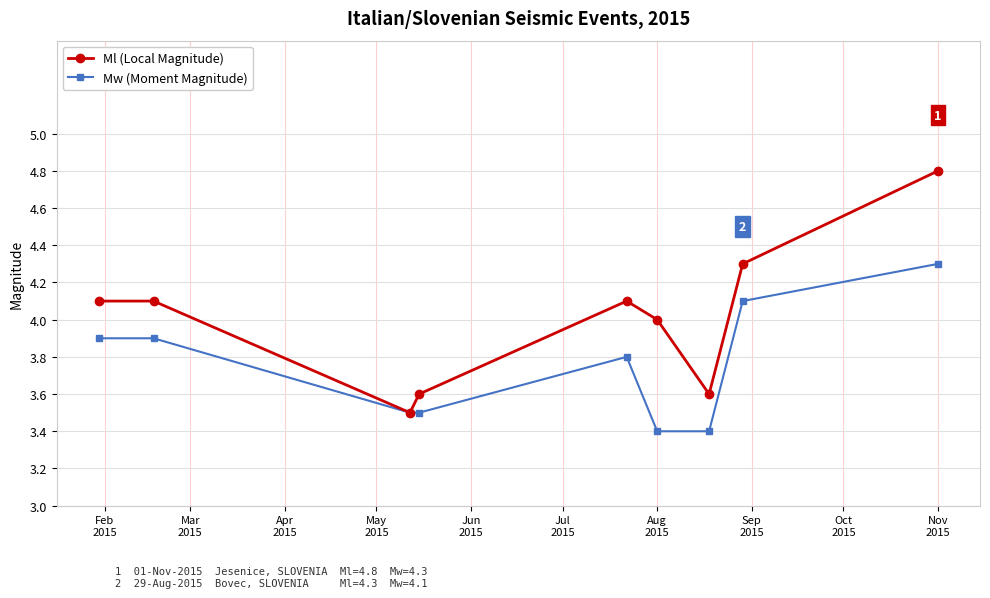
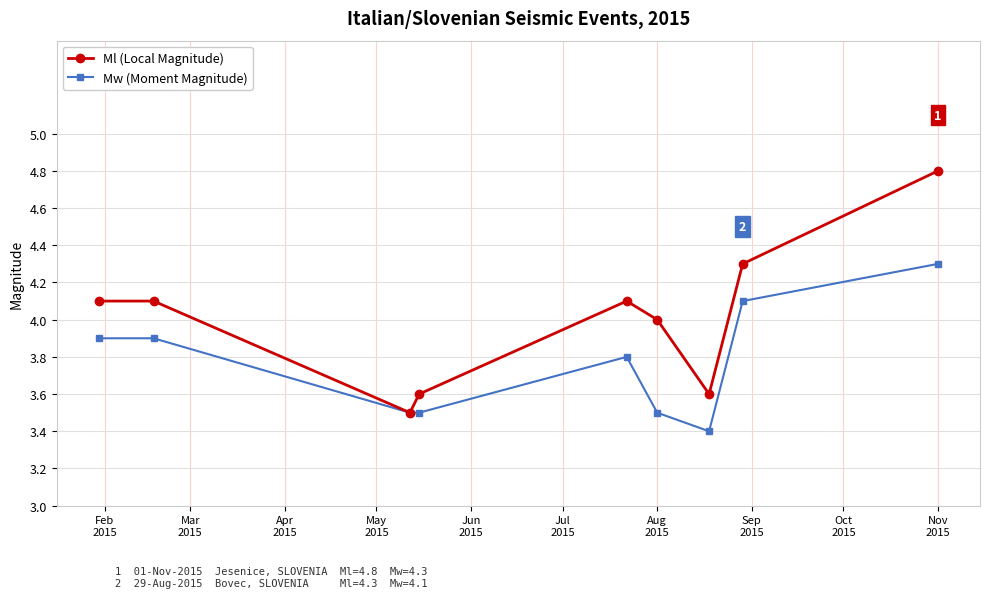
  {
    "Ml (Local Magnitude)": {
      "Aug 2015": 4.0,
      "Nov 2015": 4.8
    },
    "Mw (Moment Magnitude)": {
-     "Aug 2015": 3.4,
+     "Aug 2015": 3.5,
      "Nov 2015": 4.3
    }
  }
